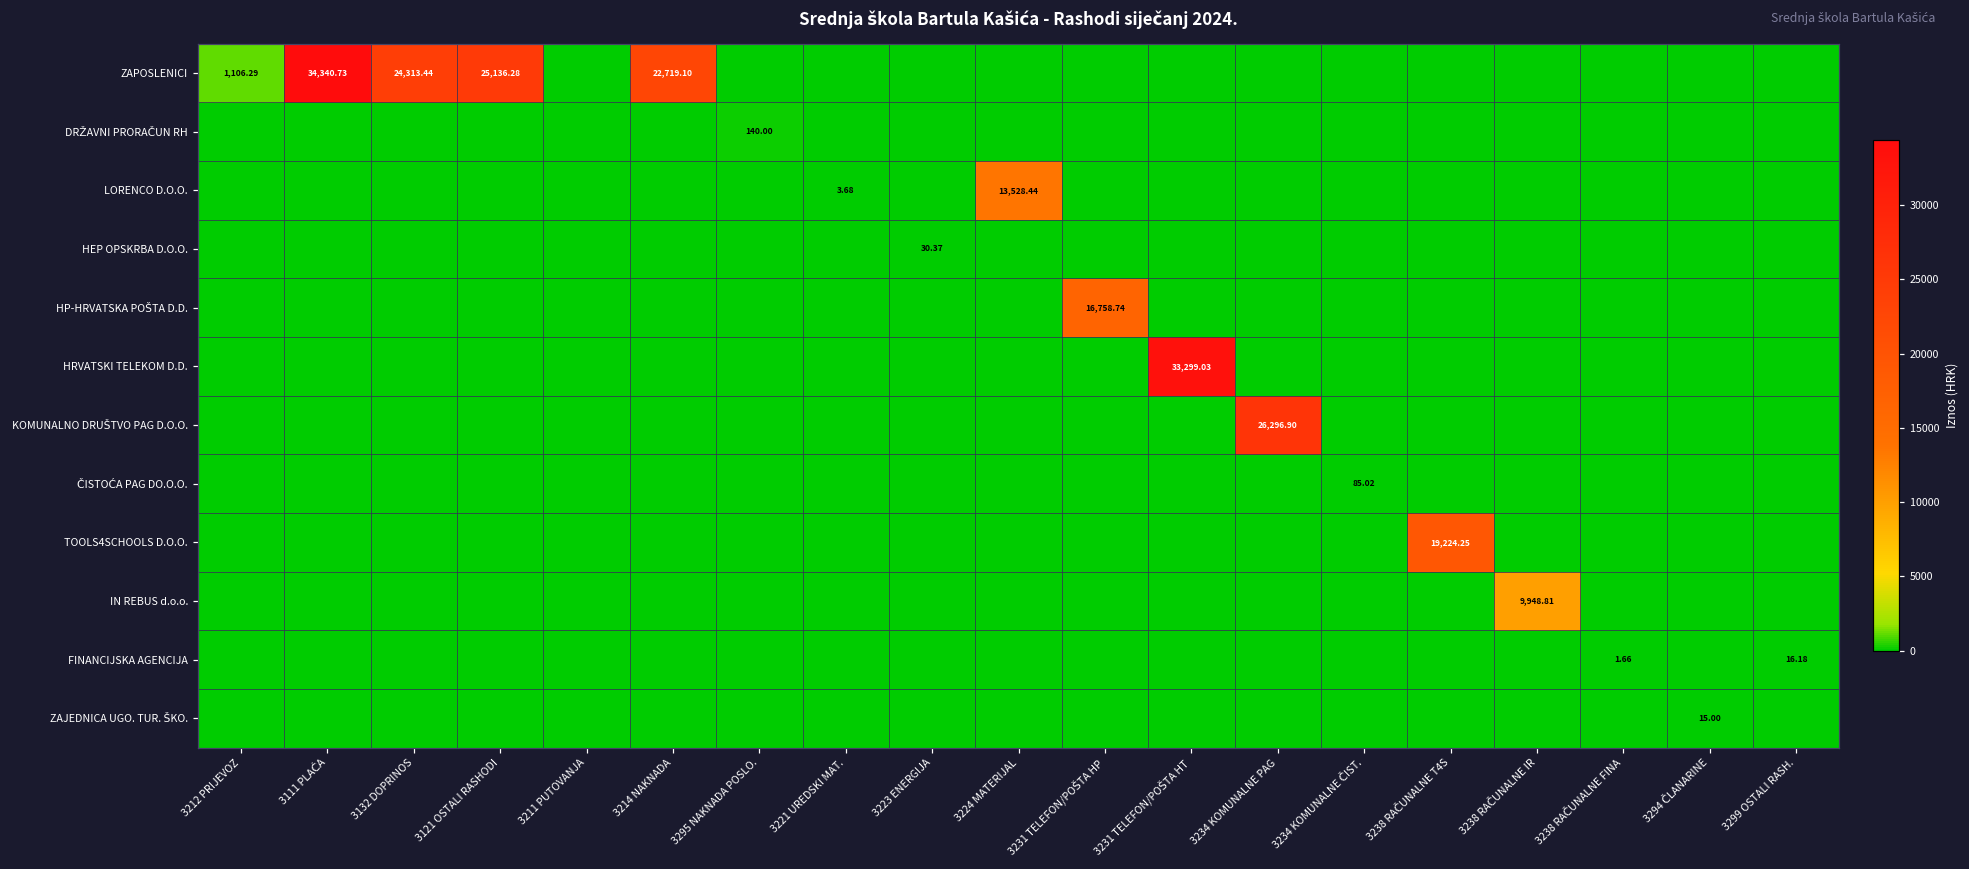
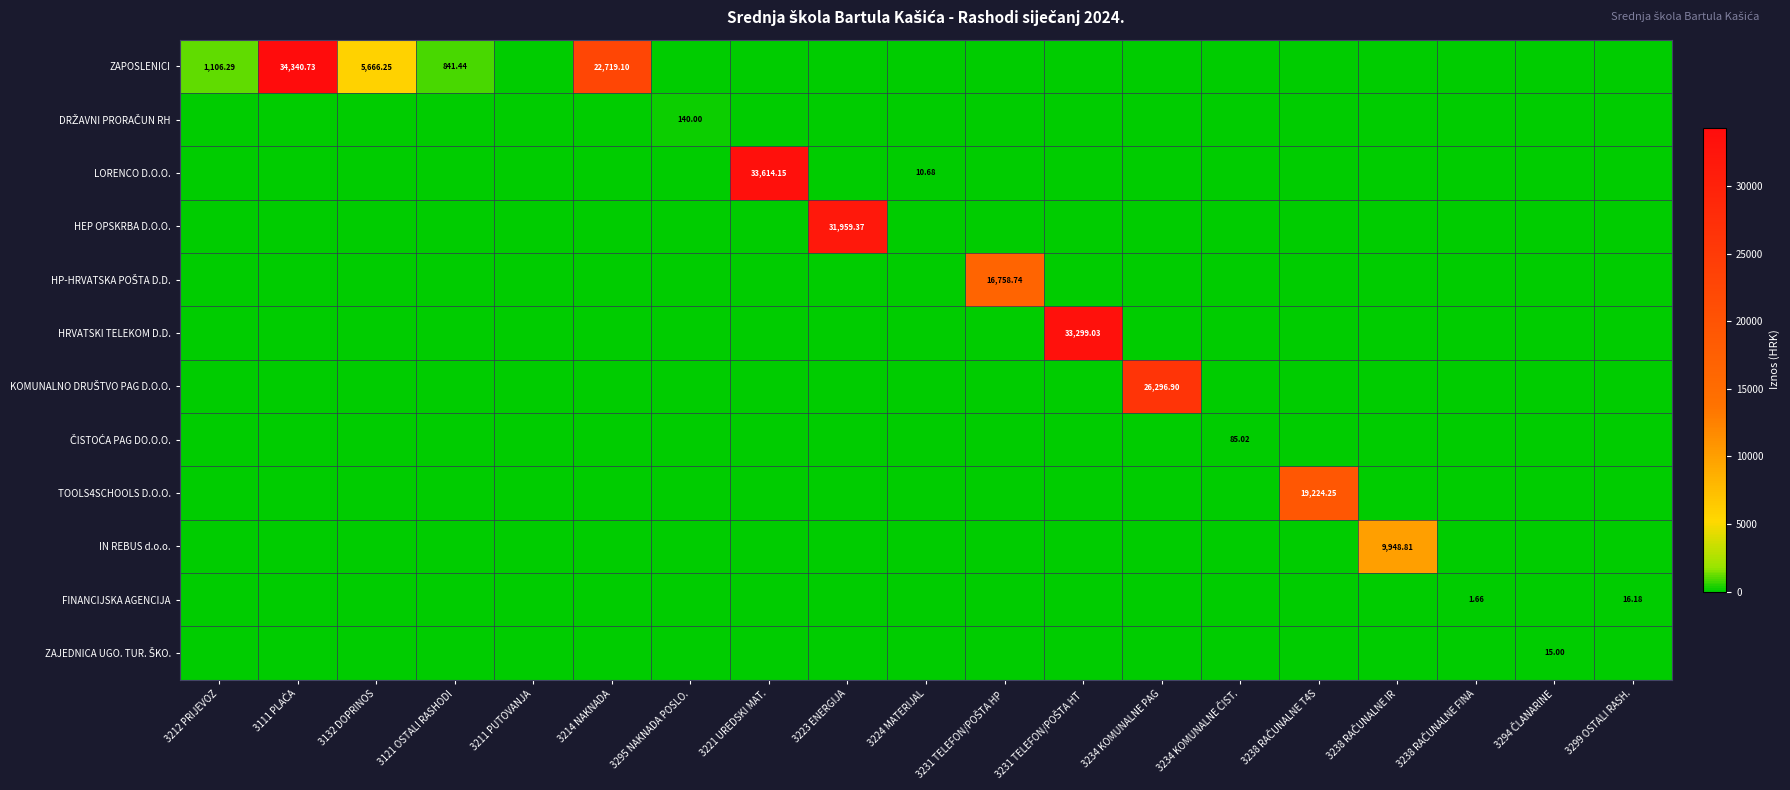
  {
    "ZAPOSLENICI": {
      "3212 PRIJEVOZ": "1,106.29",
      "3111 PLAĆA": "34,340.73",
-     "3132 DOPRINOS": "24,313.44",
-     "3121 OSTALI RASHODI": "25,136.28",
+     "3132 DOPRINOS": "5,666.25",
+     "3121 OSTALI RASHODI": "841.44",
      "3214 NAKNADA": "22,719.10"
    },
    "DRŽAVNI PRORAČUN RH": {
      "3295 NAKNADA POSLO.": "140.00"
    },
    "LORENCO D.O.O.": {
-     "3221 UREDSKI MAT.": "3.68",
-     "3224 MATERIJAL": "13,528.44"
+     "3221 UREDSKI MAT.": "33,614.15",
+     "3224 MATERIJAL": "10.68"
    },
    "HEP OPSKRBA D.O.O.": {
-     "3223 ENERGIJA": "30.37"
+     "3223 ENERGIJA": "31,959.37"
    },
    "HP-HRVATSKA POŠTA D.D.": {
      "3231 TELEFON/POŠTA HP": "16,758.74"
    },
    "HRVATSKI TELEKOM D.D.": {
      "3231 TELEFON/POŠTA HT": "33,299.03"
    },
    "KOMUNALNO DRUŠTVO PAG D.O.O.": {
      "3234 KOMUNALNE PAG": "26,296.90"
    },
    "ČISTOĆA PAG DO.O.O.": {
      "3234 KOMUNALNE ČIST.": "85.02"
    },
    "TOOLS4SCHOOLS D.O.O.": {
      "3238 RAČUNALNE T4S": "19,224.25"
    },
    "IN REBUS d.o.o.": {
      "3238 RAČUNALNE IR": "9,948.81"
    },
    "FINANCIJSKA AGENCIJA": {
      "3238 RAČUNALNE FINA": "1.66",
      "3299 OSTALI RASH.": "16.18"
    },
    "ZAJEDNICA UGO. TUR. ŠKO.": {
      "3294 ČLANARINE": "15.00"
    }
  }
